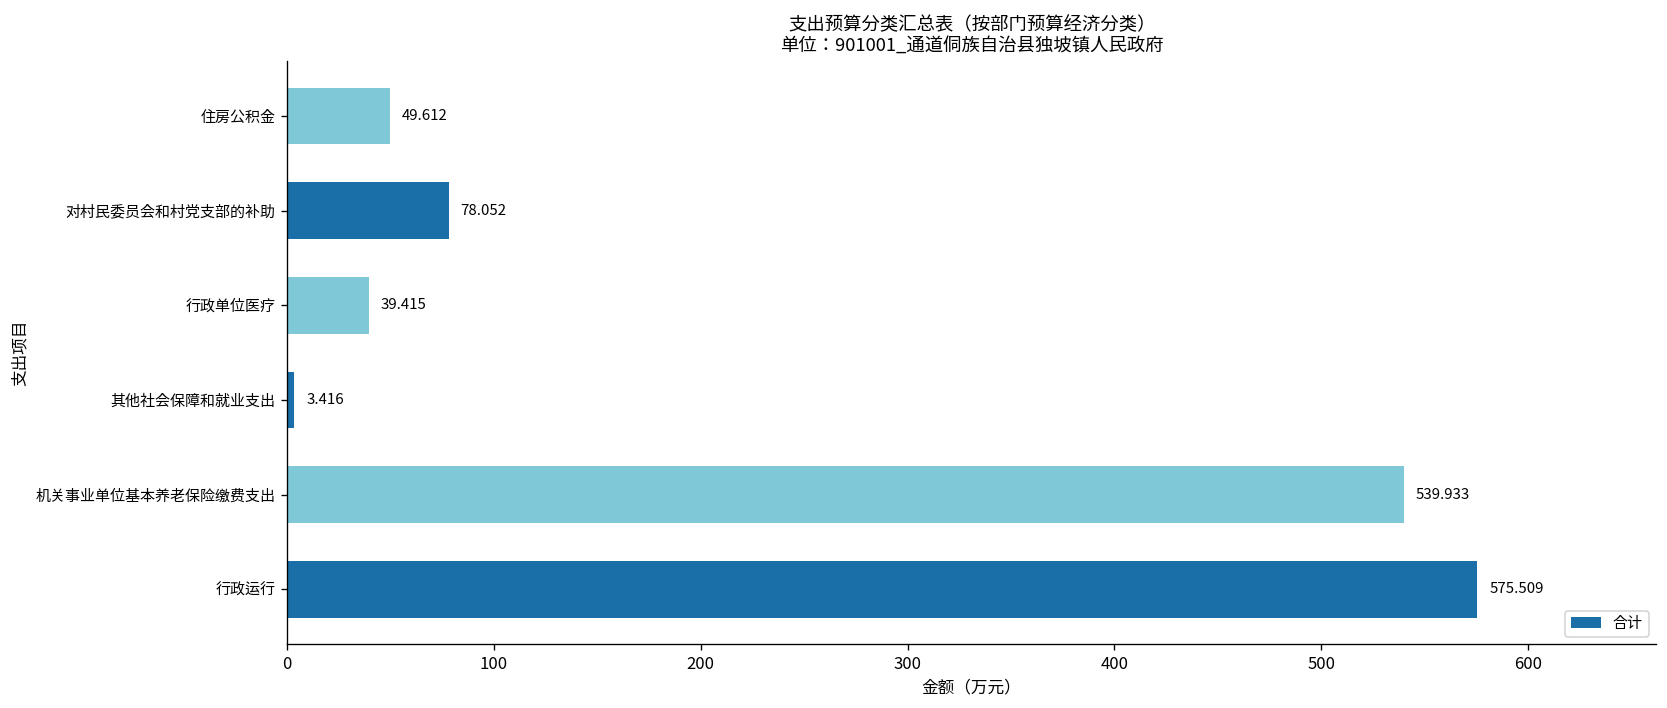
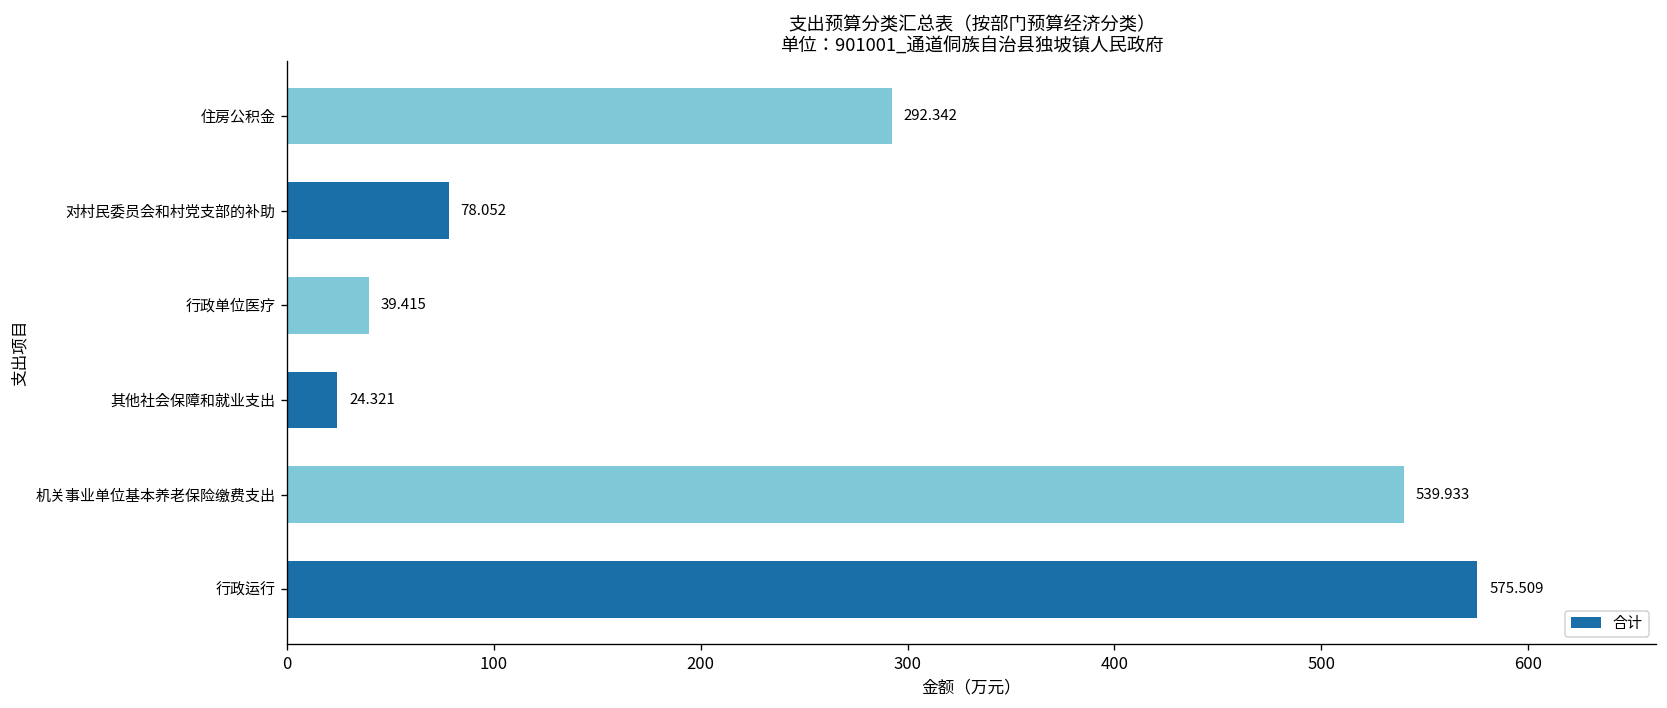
  {
-   "住房公积金": 49.612,
+   "住房公积金": 292.342,
    "对村民委员会和村党支部的补助": 78.052,
    "行政单位医疗": 39.415,
-   "其他社会保障和就业支出": 3.416,
+   "其他社会保障和就业支出": 24.321,
    "机关事业单位基本养老保险缴费支出": 539.933,
    "行政运行": 575.509
  }
